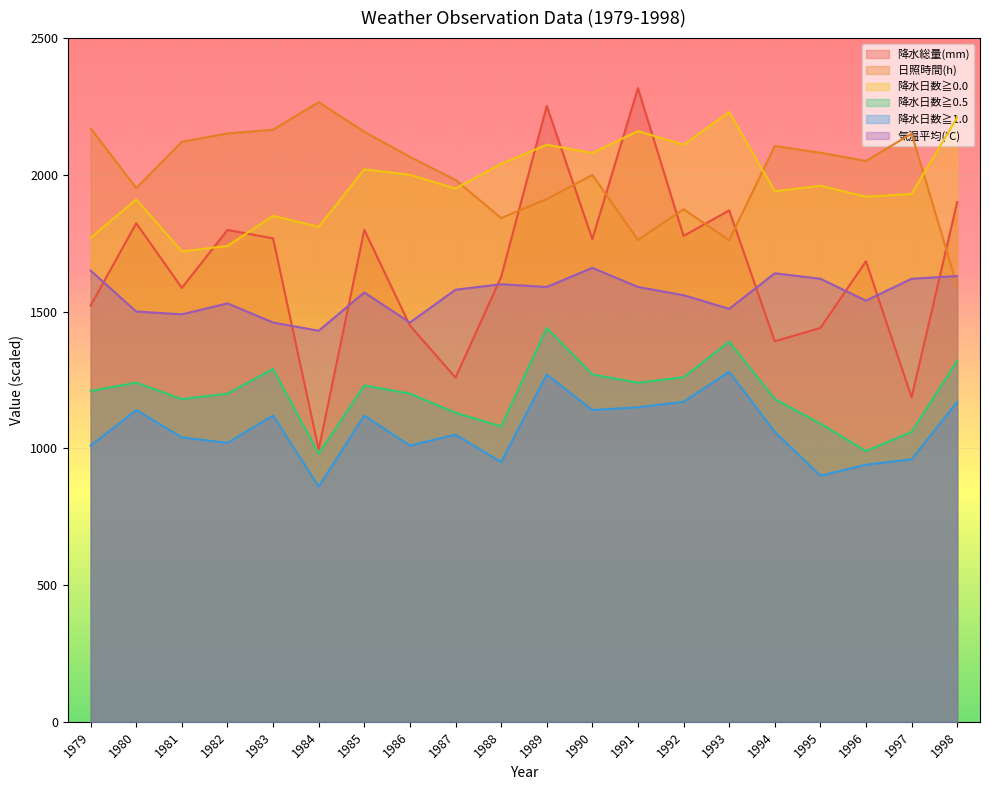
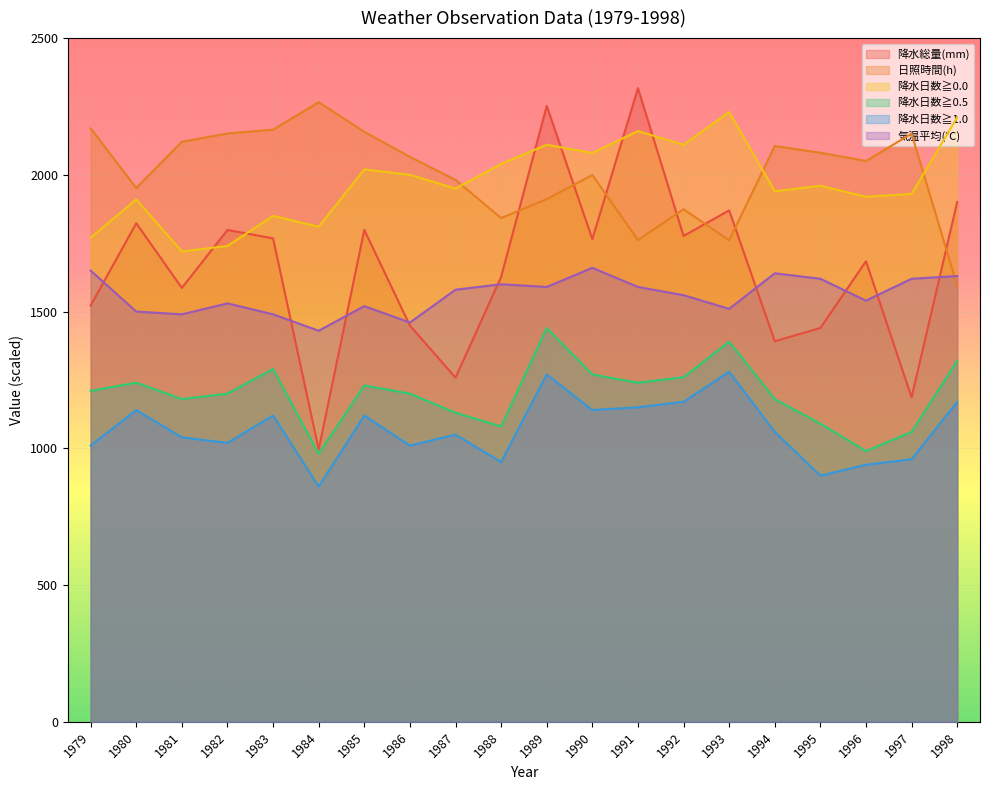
  {
    "降水日数≧0.5": {
      "1979": 1210,
      "1980": 1240,
      "1981": 1180,
      "1982": 1200,
      "1983": 1290,
      "1984": 980,
      "1985": 1230,
      "1986": 1200,
      "1987": 1130,
      "1988": 1080,
      "1989": 1440,
      "1990": 1270,
      "1991": 1240,
      "1992": 1260,
      "1993": 1390,
      "1994": 1180,
      "1995": 1090,
      "1996": 990,
      "1997": 1060,
      "1998": 1320
    },
    "降水日数≧1.0": {
      "1979": 1010,
      "1980": 1140,
      "1981": 1040,
      "1982": 1020,
      "1983": 1120,
      "1984": 860,
      "1985": 1120,
      "1986": 1010,
      "1987": 1050,
      "1988": 950,
      "1989": 1270,
      "1990": 1140,
      "1991": 1150,
      "1992": 1170,
      "1993": 1280,
      "1994": 1060,
      "1995": 900,
      "1996": 940,
      "1997": 960,
      "1998": 1170
    },
    "気温平均(℃)": {
      "1979": 1650,
      "1980": 1500,
      "1981": 1490,
      "1982": 1530,
-     "1983": 1460,
+     "1983": 1490,
      "1984": 1430,
-     "1985": 1570,
+     "1985": 1520,
      "1986": 1460,
      "1987": 1580,
      "1988": 1600,
      "1989": 1590,
      "1990": 1660,
      "1991": 1590,
      "1992": 1560,
      "1993": 1510,
      "1994": 1640,
      "1995": 1620,
      "1996": 1540,
      "1997": 1620,
      "1998": 1630
    }
  }
